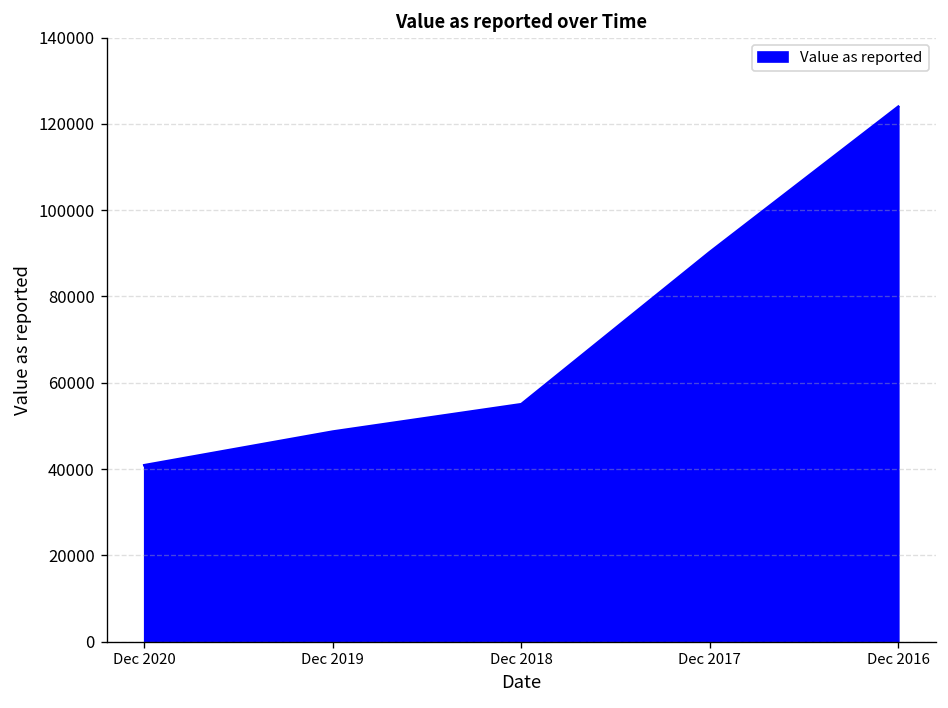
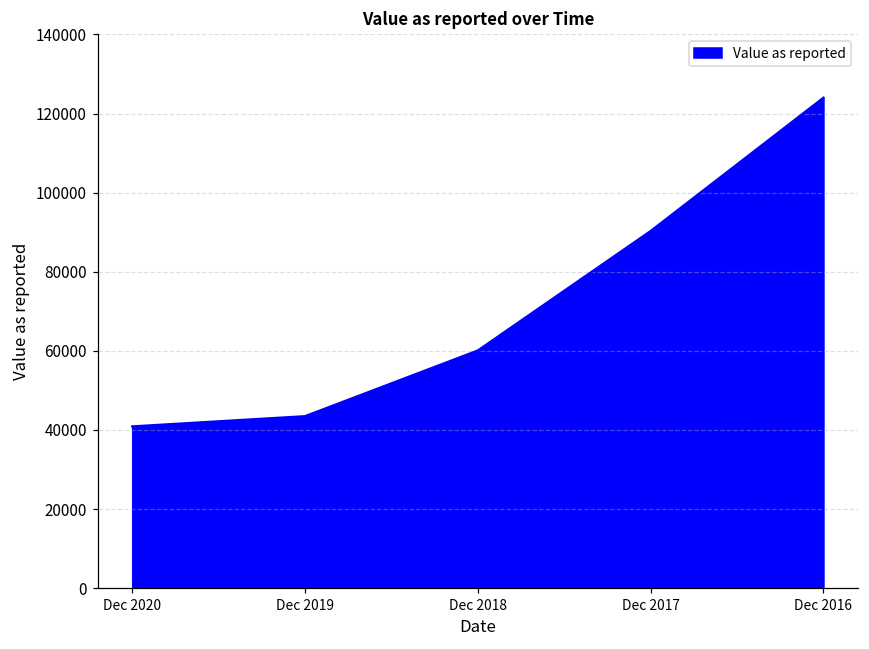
  {
    "Dec 2020": 41000,
-   "Dec 2019": 49000,
-   "Dec 2018": 55000,
+   "Dec 2019": 43000,
+   "Dec 2018": 60000,
    "Dec 2017": 90000,
    "Dec 2016": 124000
  }
